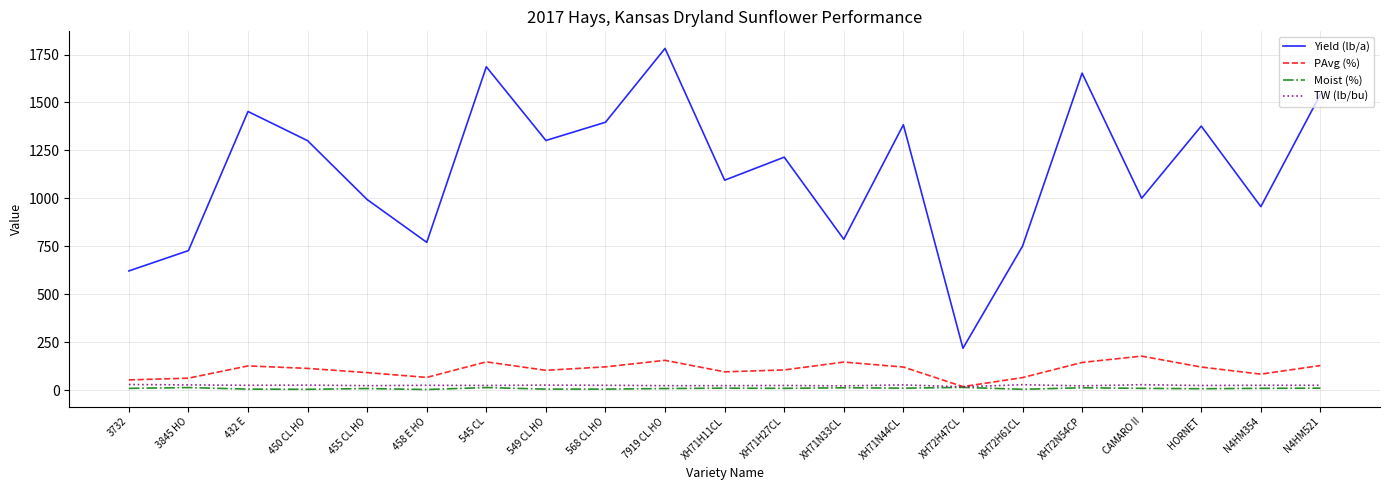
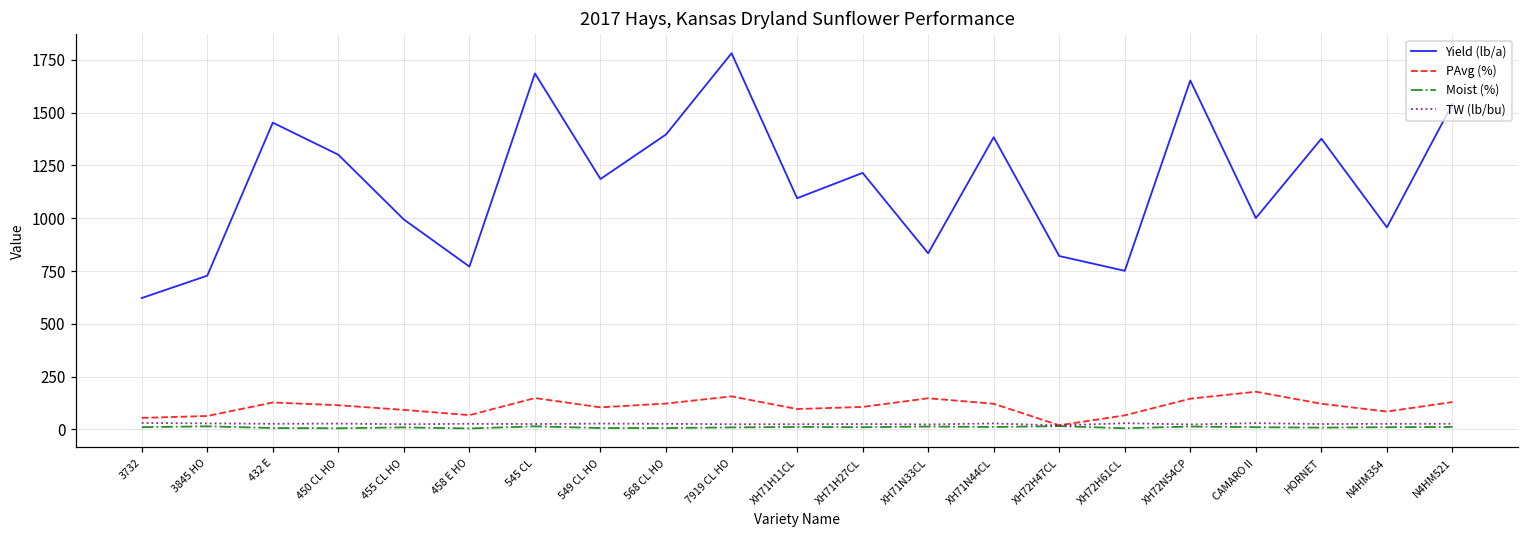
  {
    "Yield (lb/a)": {
      "3732": 620,
      "3845 HO": 730,
      "432 E": 1450,
      "450 CL HO": 1300,
      "455 CL HO": 990,
      "458 E HO": 770,
      "545 CL": 1690,
-     "549 CL HO": 1300,
+     "549 CL HO": 1190,
      "568 CL HO": 1400,
      "7919 CL HO": 1780,
      "XH71H11CL": 1100,
      "XH71H27CL": 1220,
-     "XH71N33CL": 790,
+     "XH71N33CL": 830,
      "XH71N44CL": 1380,
-     "XH72H47CL": 220,
+     "XH72H47CL": 820,
      "XH72H61CL": 750,
      "XH72N54CP": 1650,
      "CAMARO II": 1000,
      "HORNET": 1380,
      "N4HM354": 960
    },
    "PAvg (%)": {
      "3732": 50,
      "3845 HO": 60,
      "432 E": 130,
      "450 CL HO": 110,
      "455 CL HO": 90,
      "458 E HO": 70,
      "545 CL": 150,
      "549 CL HO": 100,
      "568 CL HO": 120,
      "7919 CL HO": 160,
      "XH71H11CL": 100,
      "XH71H27CL": 110,
      "XH71N33CL": 150,
      "XH71N44CL": 120,
      "XH72H61CL": 70,
      "XH72N54CP": 150,
      "CAMARO II": 180,
      "HORNET": 120,
      "N4HM354": 80,
      "N4HM521": 130
    },
    "Moist (%)": {
      "3732": 10,
      "3845 HO": 10,
      "432 E": 10,
      "450 CL HO": 10,
      "455 CL HO": 10,
      "458 E HO": 0,
      "549 CL HO": 10,
      "568 CL HO": 10,
      "7919 CL HO": 10,
      "XH71H27CL": 10,
      "XH71N44CL": 10,
      "XH72H61CL": 10,
      "CAMARO II": 10,
      "HORNET": 10,
      "N4HM354": 10,
      "N4HM521": 10
    },
    "TW (lb/bu)": {
      "3732": 30,
      "3845 HO": 30,
      "432 E": 30,
      "450 CL HO": 30,
      "455 CL HO": 20,
      "458 E HO": 30,
      "549 CL HO": 30,
      "568 CL HO": 30,
      "7919 CL HO": 20,
      "XH71H27CL": 30,
      "XH71N44CL": 30,
      "XH72H61CL": 30,
      "CAMARO II": 30,
      "HORNET": 30,
      "N4HM354": 30,
      "N4HM521": 30
    }
  }
